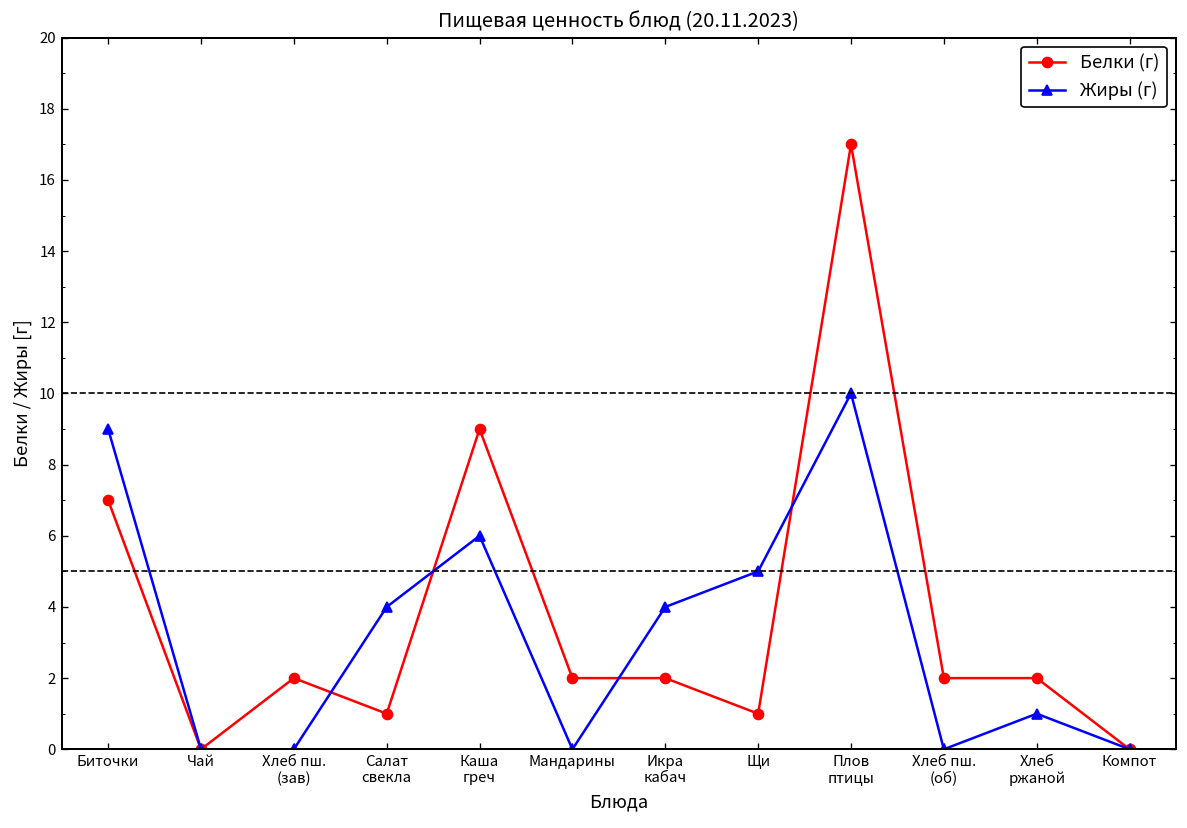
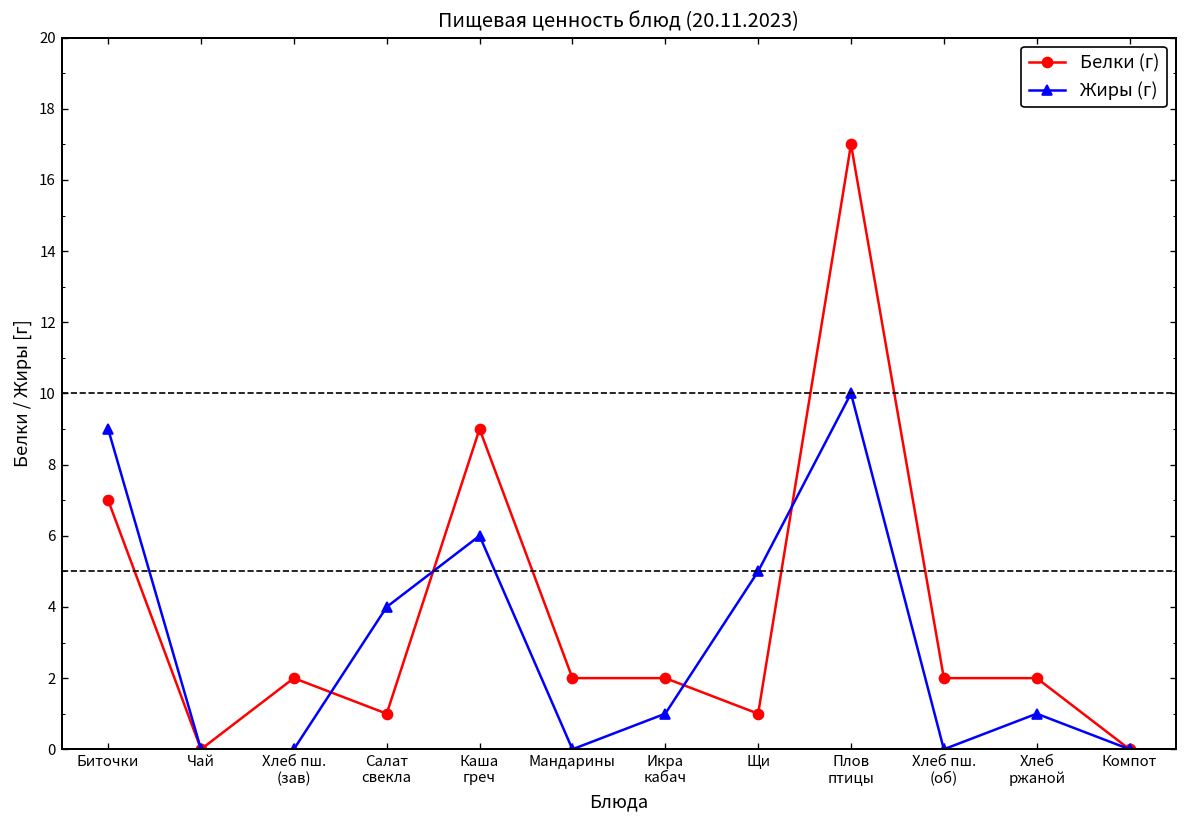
  {
    "Белки (г)": {
      "Биточки": 7,
      "Хлеб пш. (зав)": 2,
      "Салат свекла": 1,
      "Каша греч": 9,
      "Мандарины": 2,
      "Икра кабач": 2,
      "Щи": 1,
      "Плов птицы": 17,
      "Хлеб пш. (об)": 2,
      "Хлеб ржаной": 2
    },
    "Жиры (г)": {
      "Биточки": 9,
      "Хлеб пш. (зав)": 0,
      "Салат свекла": 4,
      "Каша греч": 6,
      "Мандарины": 0,
-     "Икра кабач": 4,
+     "Икра кабач": 1,
      "Щи": 5,
      "Плов птицы": 10,
      "Хлеб пш. (об)": 0,
      "Хлеб ржаной": 1
    }
  }
